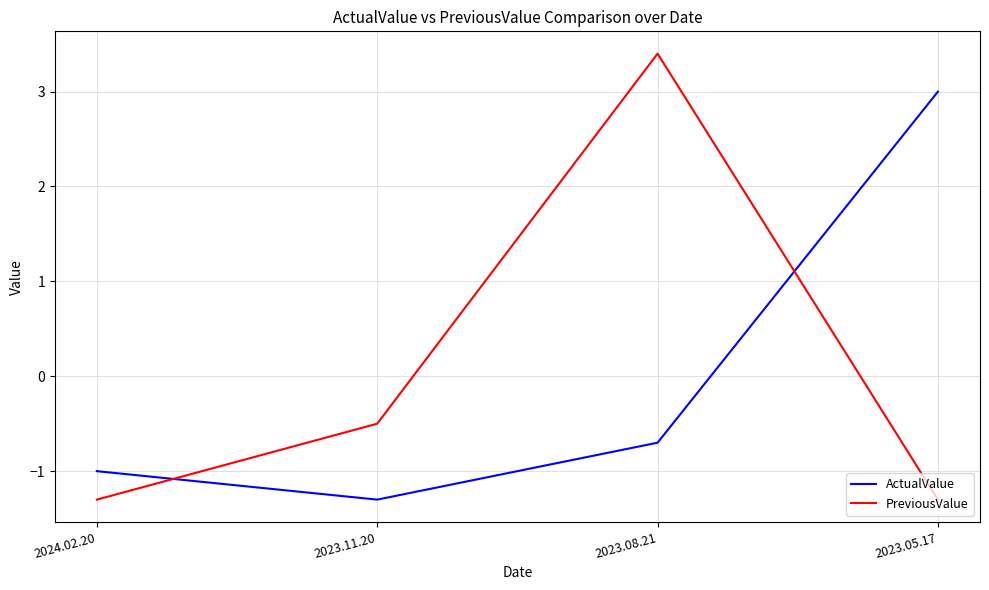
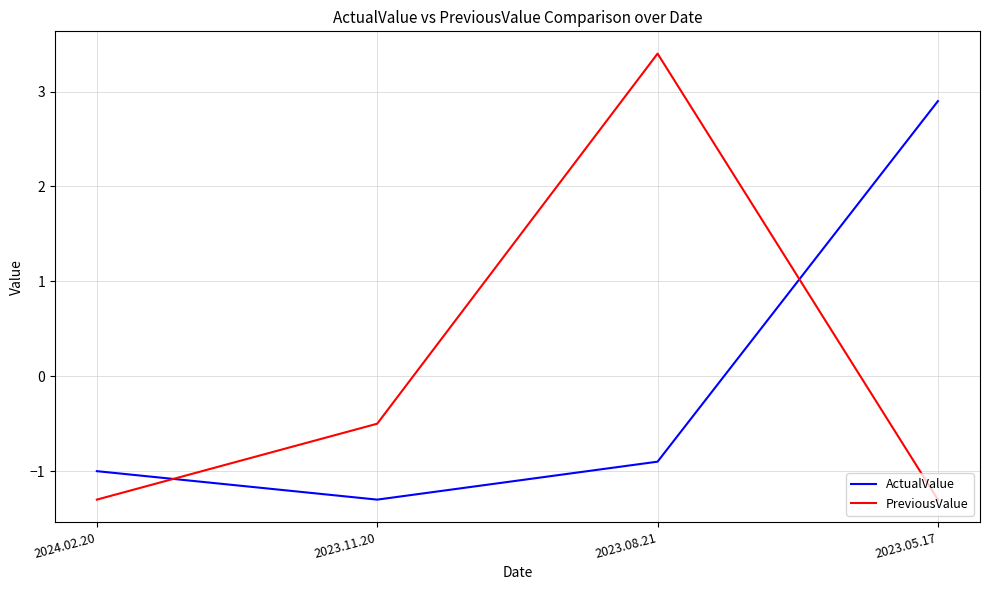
  {
    "ActualValue": {
      "2024.02.20": -1.0,
      "2023.11.20": -1.3,
-     "2023.08.21": -0.7,
-     "2023.05.17": 3.0
+     "2023.08.21": -0.9,
+     "2023.05.17": 2.9
    },
    "PreviousValue": {
      "2024.02.20": -1.3,
      "2023.11.20": -0.5,
      "2023.08.21": 3.4
    }
  }
